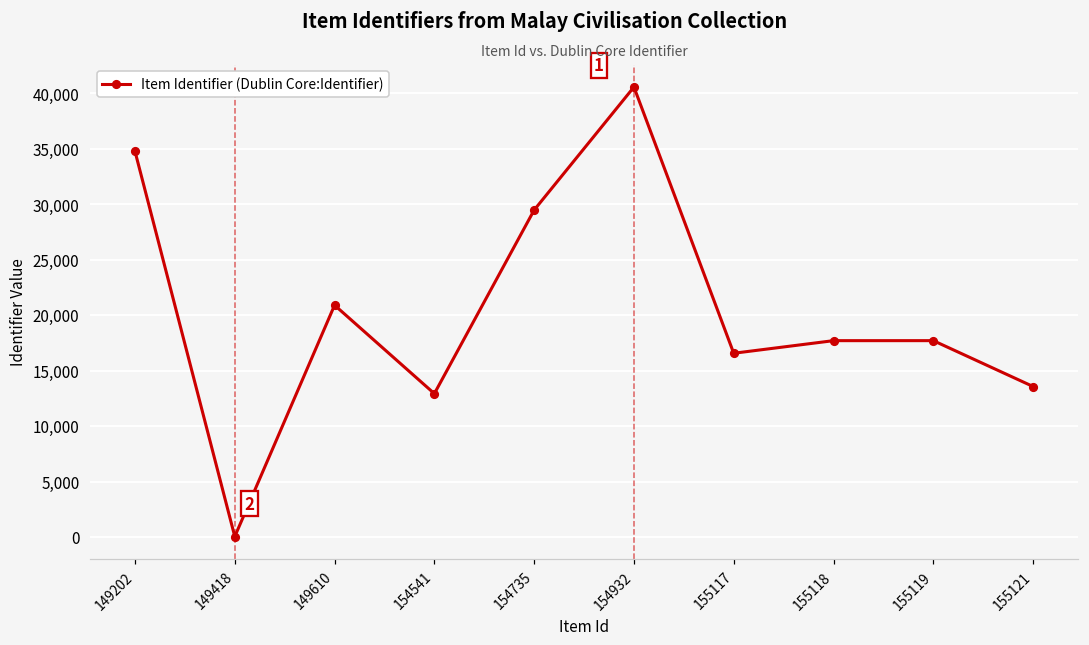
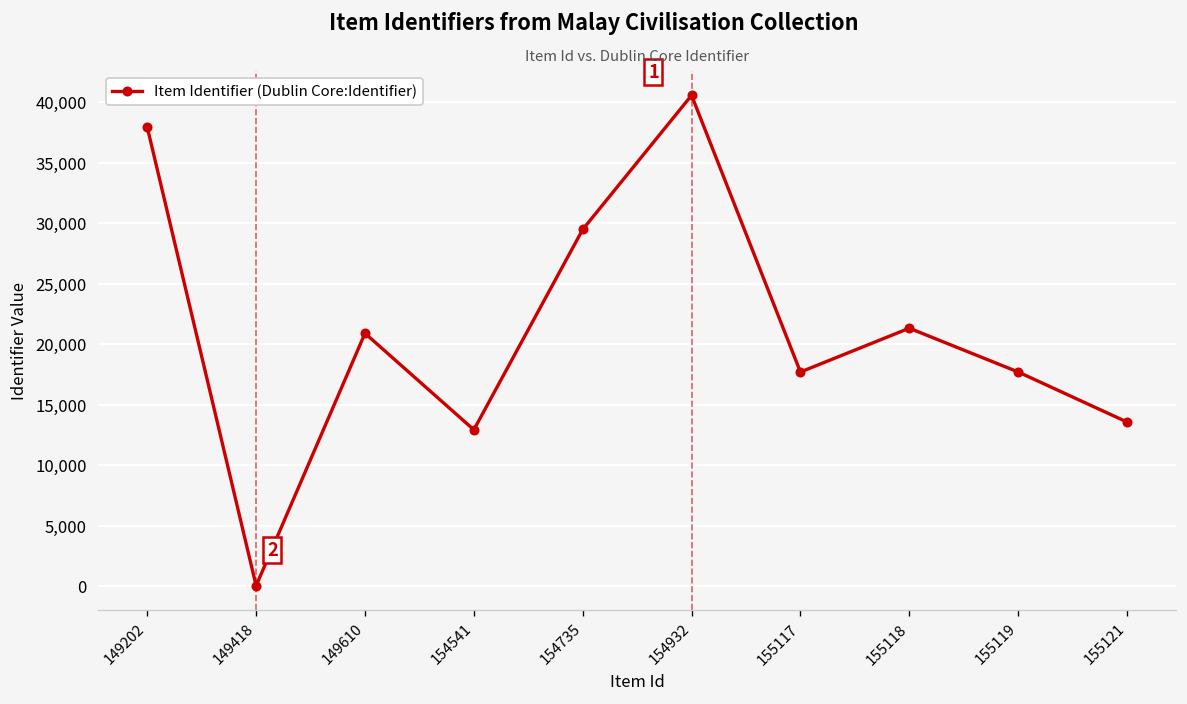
  {
-   "149202": "34,800",
+   "149202": "37,900",
    "149610": "20,900",
    "154541": "12,900",
    "154735": "29,500",
    "154932": "40,600",
-   "155117": "16,600",
-   "155118": "17,700",
+   "155117": "17,700",
+   "155118": "21,300",
    "155119": "17,700",
    "155121": "13,600"
  }
